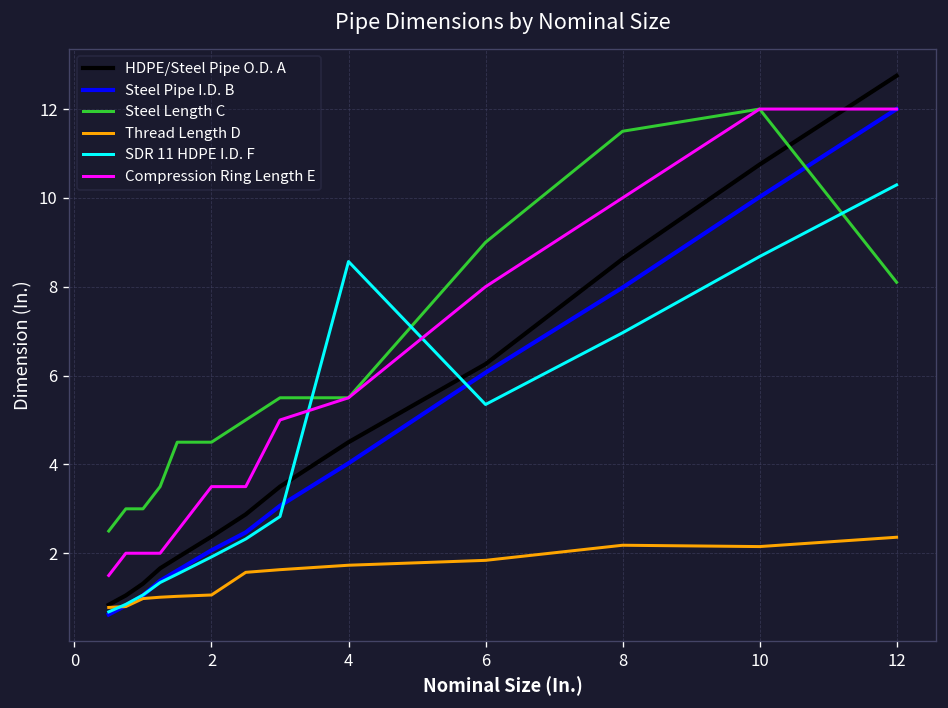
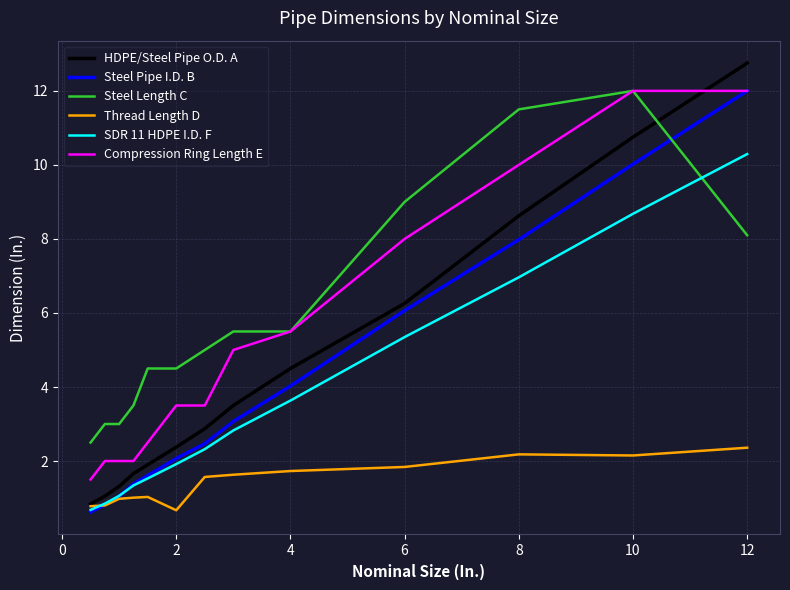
  {
    "HDPE/Steel Pipe O.D. A": {
      "2": 2.4,
      "4": 4.5,
      "6": 6.3,
      "8": 8.6,
      "10": 10.8,
      "12": 12.8
    },
    "Steel Pipe I.D. B": {
      "2": 2.1,
      "4": 4.0,
      "6": 6.1,
      "8": 8.0,
      "10": 10.0
    },
    "Steel Length C": {
      "2": 4.5,
      "6": 9.0,
      "8": 11.5,
      "12": 8.1
    },
    "Thread Length D": {
-     "2": 1.1,
+     "2": 0.7,
      "4": 1.7,
      "6": 1.8,
      "8": 2.2,
      "10": 2.2,
      "12": 2.4
    },
    "SDR 11 HDPE I.D. F": {
      "2": 1.9,
-     "4": 8.6,
+     "4": 3.6,
      "6": 5.3,
      "8": 7.0,
      "10": 8.7,
      "12": 10.3
    },
    "Compression Ring Length E": {
      "2": 3.5,
      "6": 8.0,
      "8": 10.0
    }
  }
